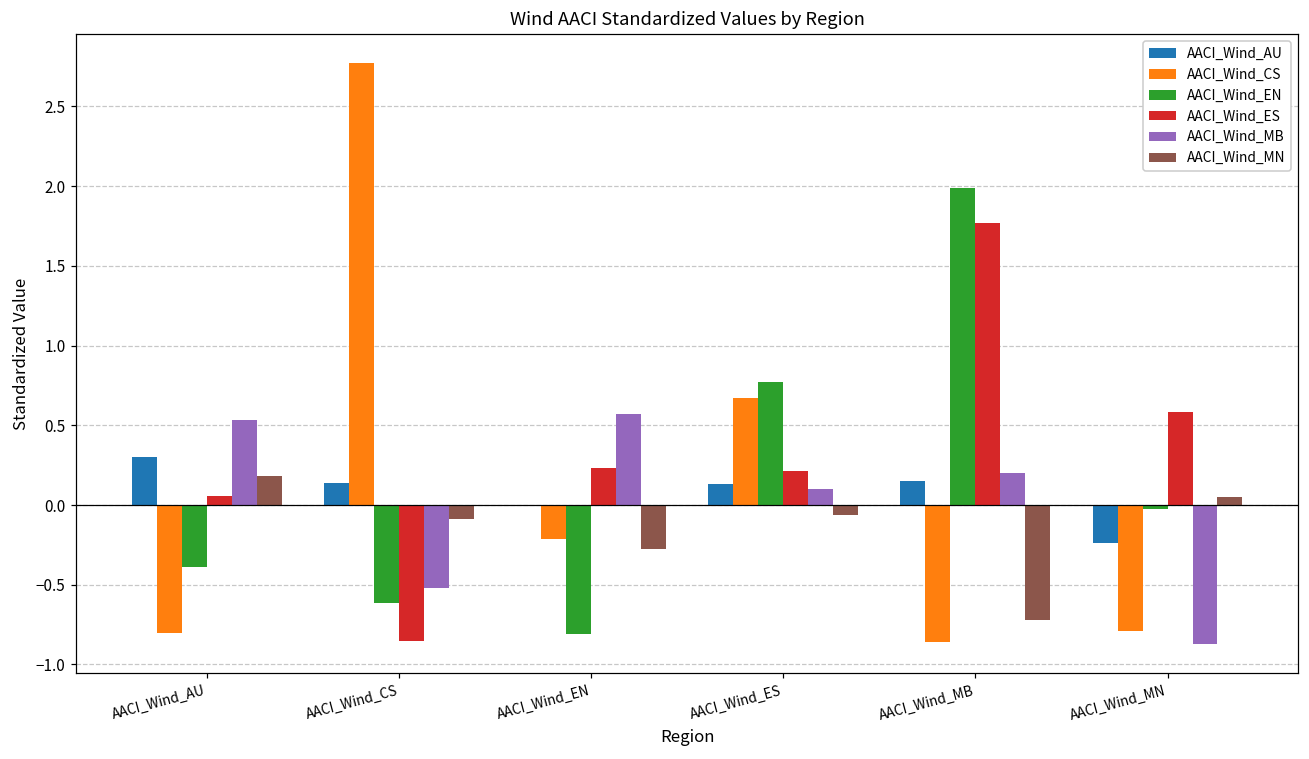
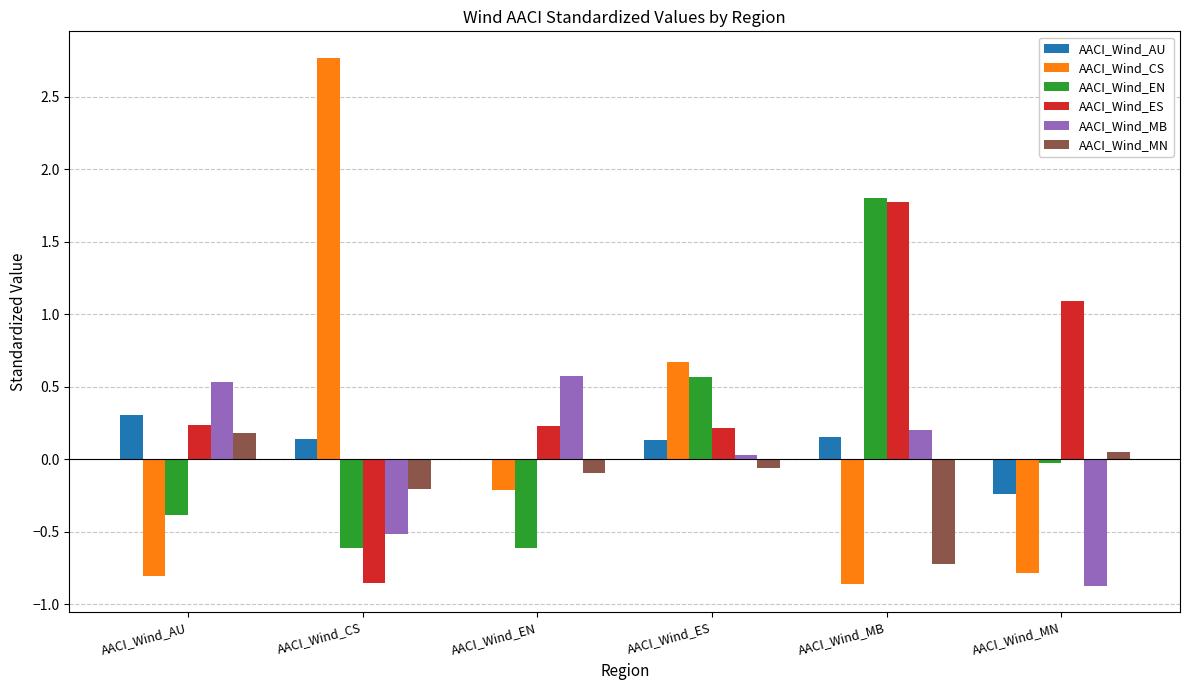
  {
    "AACI_Wind_AU": {
      "AACI_Wind_AU": 0.30,
      "AACI_Wind_CS": 0.14,
      "AACI_Wind_ES": 0.13,
      "AACI_Wind_MB": 0.15,
      "AACI_Wind_MN": -0.24
    },
    "AACI_Wind_CS": {
      "AACI_Wind_AU": -0.80,
      "AACI_Wind_CS": 2.77,
      "AACI_Wind_EN": -0.21,
      "AACI_Wind_ES": 0.67,
      "AACI_Wind_MB": -0.86,
      "AACI_Wind_MN": -0.79
    },
    "AACI_Wind_EN": {
      "AACI_Wind_AU": -0.39,
      "AACI_Wind_CS": -0.62,
-     "AACI_Wind_EN": -0.81,
-     "AACI_Wind_ES": 0.77,
-     "AACI_Wind_MB": 1.99,
+     "AACI_Wind_EN": -0.61,
+     "AACI_Wind_ES": 0.57,
+     "AACI_Wind_MB": 1.80,
      "AACI_Wind_MN": -0.03
    },
    "AACI_Wind_ES": {
-     "AACI_Wind_AU": 0.05,
+     "AACI_Wind_AU": 0.24,
      "AACI_Wind_CS": -0.85,
      "AACI_Wind_EN": 0.23,
      "AACI_Wind_ES": 0.21,
      "AACI_Wind_MB": 1.77,
-     "AACI_Wind_MN": 0.58
+     "AACI_Wind_MN": 1.09
    },
    "AACI_Wind_MB": {
      "AACI_Wind_AU": 0.53,
      "AACI_Wind_CS": -0.52,
      "AACI_Wind_EN": 0.57,
-     "AACI_Wind_ES": 0.10,
+     "AACI_Wind_ES": 0.03,
      "AACI_Wind_MB": 0.20,
      "AACI_Wind_MN": -0.87
    },
    "AACI_Wind_MN": {
      "AACI_Wind_AU": 0.18,
-     "AACI_Wind_CS": -0.09,
-     "AACI_Wind_EN": -0.28,
+     "AACI_Wind_CS": -0.21,
+     "AACI_Wind_EN": -0.09,
      "AACI_Wind_ES": -0.06,
      "AACI_Wind_MB": -0.72,
      "AACI_Wind_MN": 0.05
    }
  }
